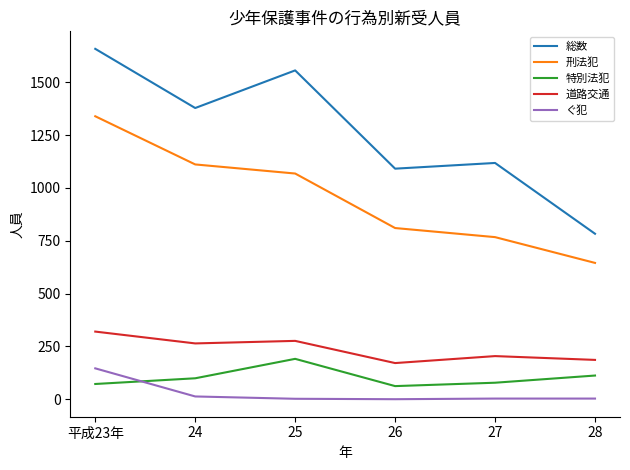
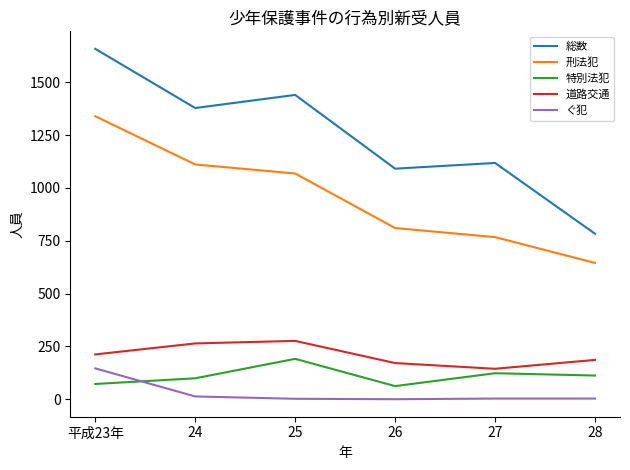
  {
    "総数": {
      "平成23年": 1660,
      "24": 1380,
-     "25": 1560,
+     "25": 1440,
      "26": 1090,
      "27": 1120,
      "28": 780
    },
    "刑法犯": {
      "平成23年": 1340,
      "24": 1110,
      "25": 1070,
      "26": 810,
      "27": 770,
      "28": 650
    },
    "特別法犯": {
      "平成23年": 70,
      "24": 100,
      "25": 190,
      "26": 60,
-     "27": 80,
+     "27": 120,
      "28": 110
    },
    "道路交通": {
-     "平成23年": 320,
+     "平成23年": 210,
      "24": 260,
      "25": 280,
      "26": 170,
-     "27": 200,
+     "27": 140,
      "28": 190
    },
    "ぐ犯": {
      "平成23年": 150,
      "24": 10,
      "25": 0,
      "26": 0,
      "27": 0,
      "28": 0
    }
  }
